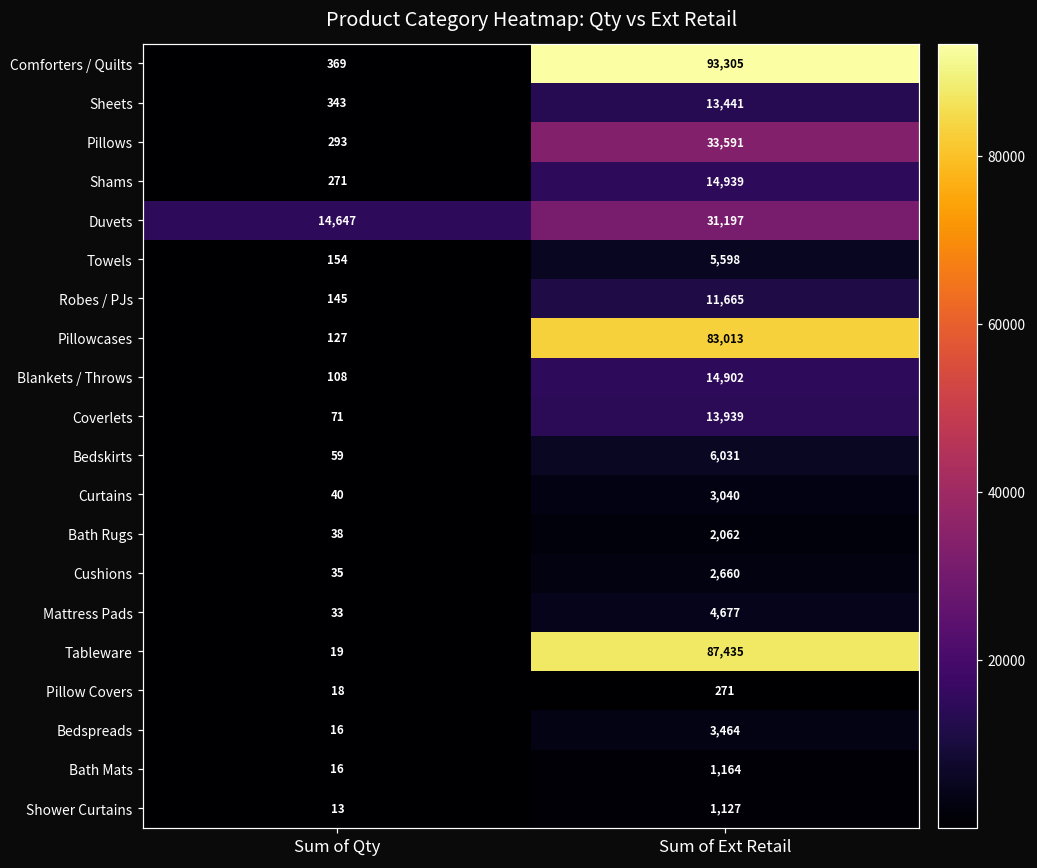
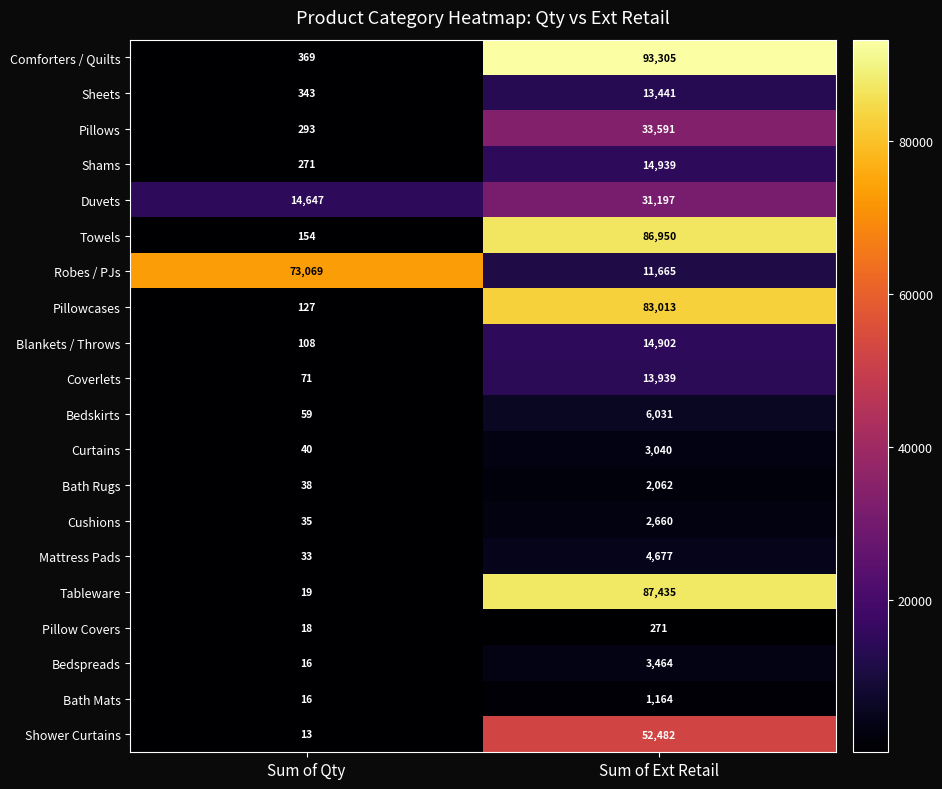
  {
    "Comforters / Quilts": {
      "Sum of Qty": "369",
      "Sum of Ext Retail": "93,305"
    },
    "Sheets": {
      "Sum of Qty": "343",
      "Sum of Ext Retail": "13,441"
    },
    "Pillows": {
      "Sum of Qty": "293",
      "Sum of Ext Retail": "33,591"
    },
    "Shams": {
      "Sum of Qty": "271",
      "Sum of Ext Retail": "14,939"
    },
    "Duvets": {
      "Sum of Qty": "14,647",
      "Sum of Ext Retail": "31,197"
    },
    "Towels": {
      "Sum of Qty": "154",
-     "Sum of Ext Retail": "5,598"
+     "Sum of Ext Retail": "86,950"
    },
    "Robes / PJs": {
-     "Sum of Qty": "145",
+     "Sum of Qty": "73,069",
      "Sum of Ext Retail": "11,665"
    },
    "Pillowcases": {
      "Sum of Qty": "127",
      "Sum of Ext Retail": "83,013"
    },
    "Blankets / Throws": {
      "Sum of Qty": "108",
      "Sum of Ext Retail": "14,902"
    },
    "Coverlets": {
      "Sum of Qty": "71",
      "Sum of Ext Retail": "13,939"
    },
    "Bedskirts": {
      "Sum of Qty": "59",
      "Sum of Ext Retail": "6,031"
    },
    "Curtains": {
      "Sum of Qty": "40",
      "Sum of Ext Retail": "3,040"
    },
    "Bath Rugs": {
      "Sum of Qty": "38",
      "Sum of Ext Retail": "2,062"
    },
    "Cushions": {
      "Sum of Qty": "35",
      "Sum of Ext Retail": "2,660"
    },
    "Mattress Pads": {
      "Sum of Qty": "33",
      "Sum of Ext Retail": "4,677"
    },
    "Tableware": {
      "Sum of Qty": "19",
      "Sum of Ext Retail": "87,435"
    },
    "Pillow Covers": {
      "Sum of Qty": "18",
      "Sum of Ext Retail": "271"
    },
    "Bedspreads": {
      "Sum of Qty": "16",
      "Sum of Ext Retail": "3,464"
    },
    "Bath Mats": {
      "Sum of Qty": "16",
      "Sum of Ext Retail": "1,164"
    },
    "Shower Curtains": {
      "Sum of Qty": "13",
-     "Sum of Ext Retail": "1,127"
+     "Sum of Ext Retail": "52,482"
    }
  }
